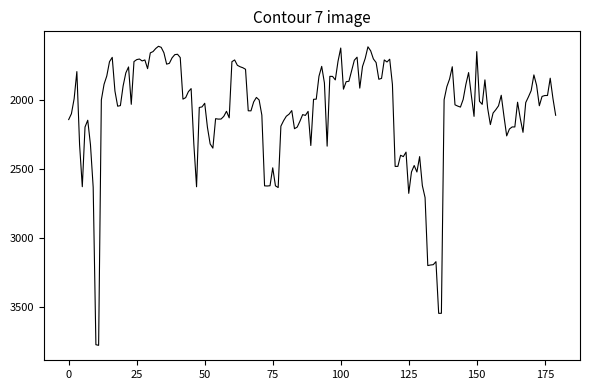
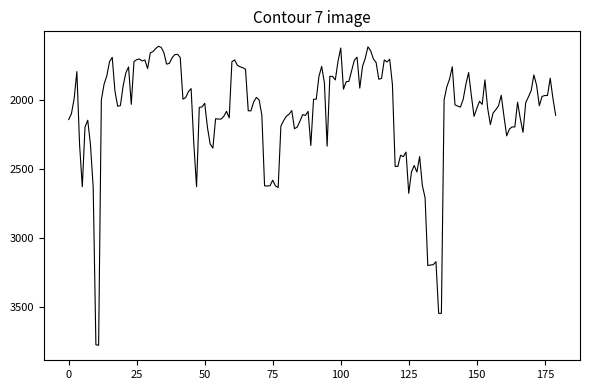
  {
    "0": 2140,
    "25": 1710,
    "50": 2030,
-   "75": 2490,
+   "75": 2580,
    "100": 1630,
    "125": 2680,
-   "150": 1650,
+   "150": 2060,
    "175": 1970
  }
